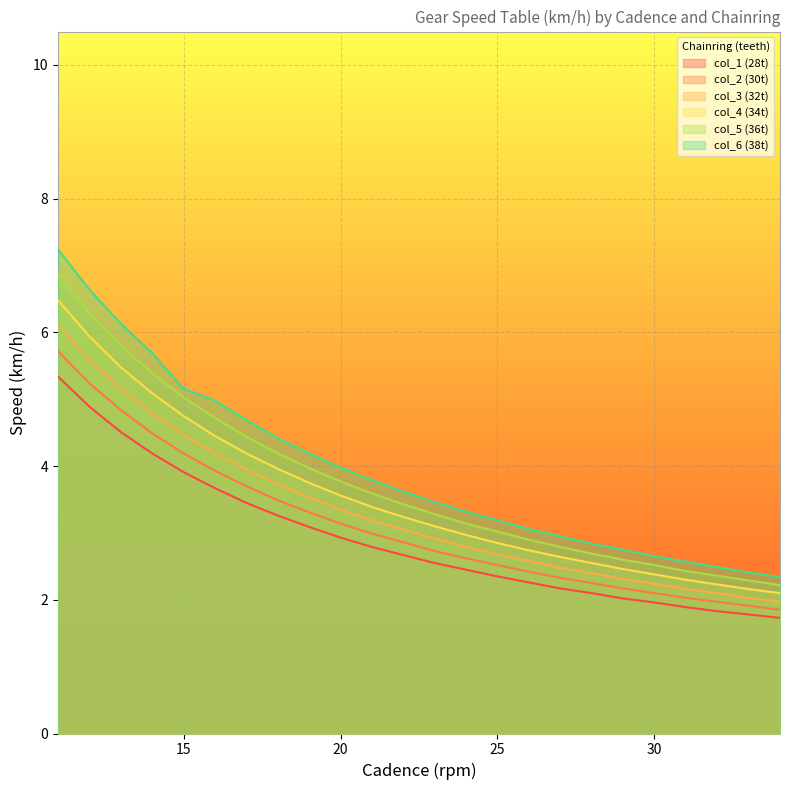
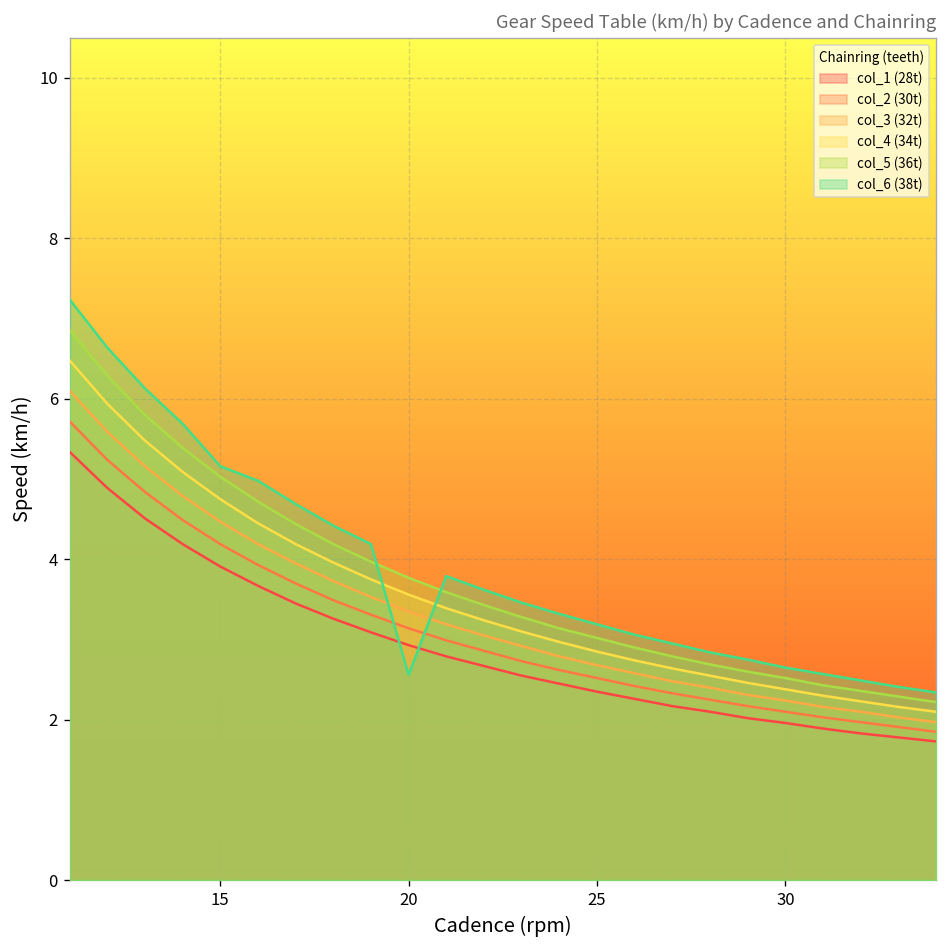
  {
    "col_6 (38t)": {
      "15": 5.2,
-     "20": 4.0,
+     "20": 2.6,
      "25": 3.2,
      "30": 2.7
    }
  }
